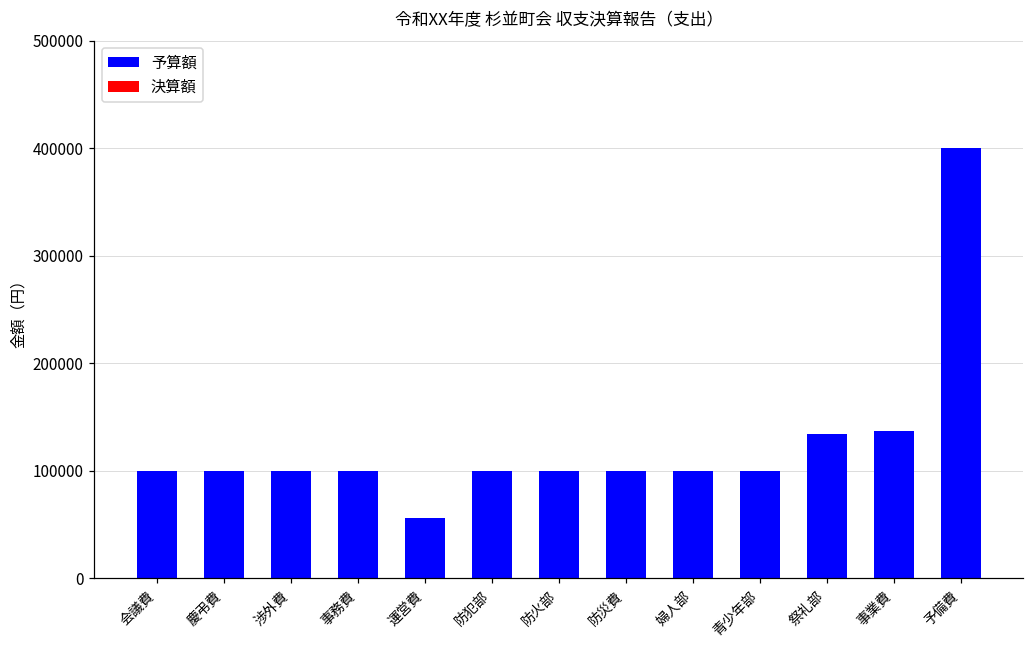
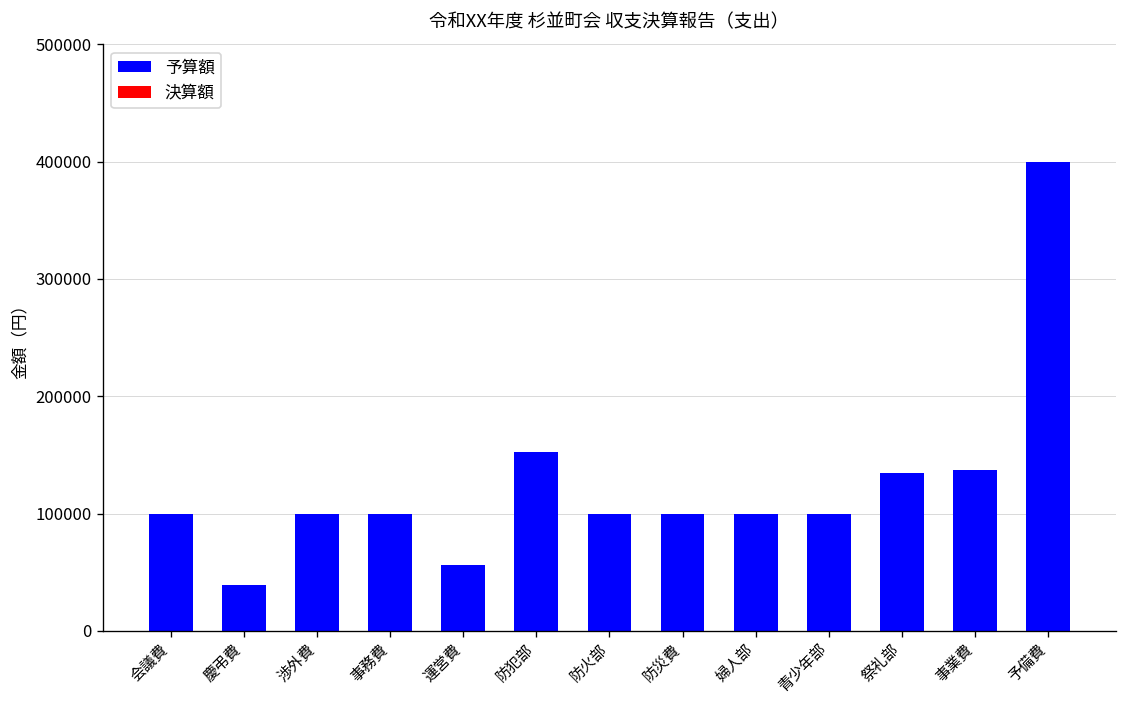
  {
    "予算額": {
      "会議費": 100000,
-     "慶弔費": 100000,
+     "慶弔費": 40000,
      "渉外費": 100000,
      "事務費": 100000,
      "運営費": 60000,
-     "防犯部": 100000,
+     "防犯部": 150000,
      "防火部": 100000,
      "防災費": 100000,
      "婦人部": 100000,
      "青少年部": 100000,
      "祭礼部": 130000,
      "事業費": 140000,
      "予備費": 400000
    },
    "決算額": {
      "会議費": 0,
      "慶弔費": 0,
      "渉外費": 0,
      "事務費": 0,
      "運営費": 0,
      "防犯部": 0,
      "防火部": 0,
      "防災費": 0,
      "婦人部": 0,
      "青少年部": 0,
      "祭礼部": 0,
      "事業費": 0,
      "予備費": 0
    }
  }
